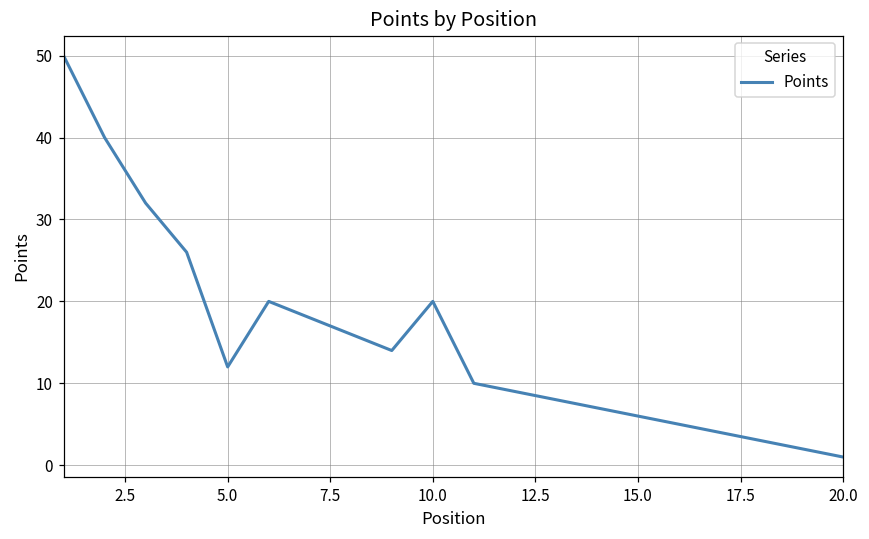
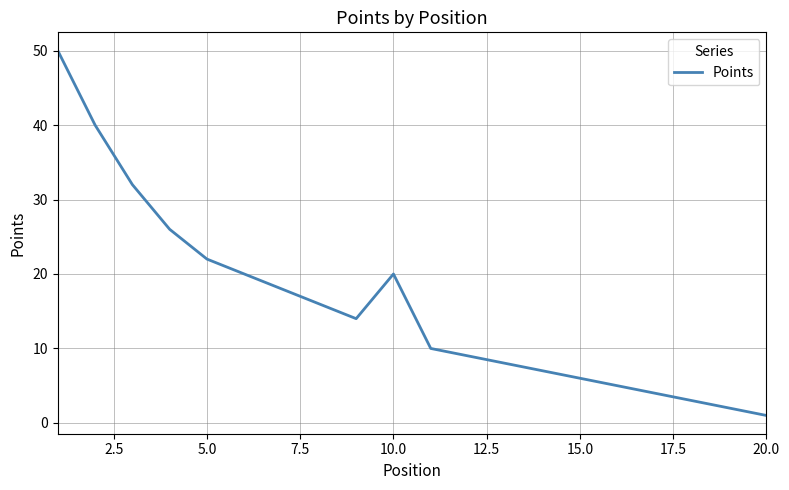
  {
-   "5.0": 12,
+   "5.0": 22,
    "10.0": 20,
    "15.0": 6,
    "20.0": 1
  }
